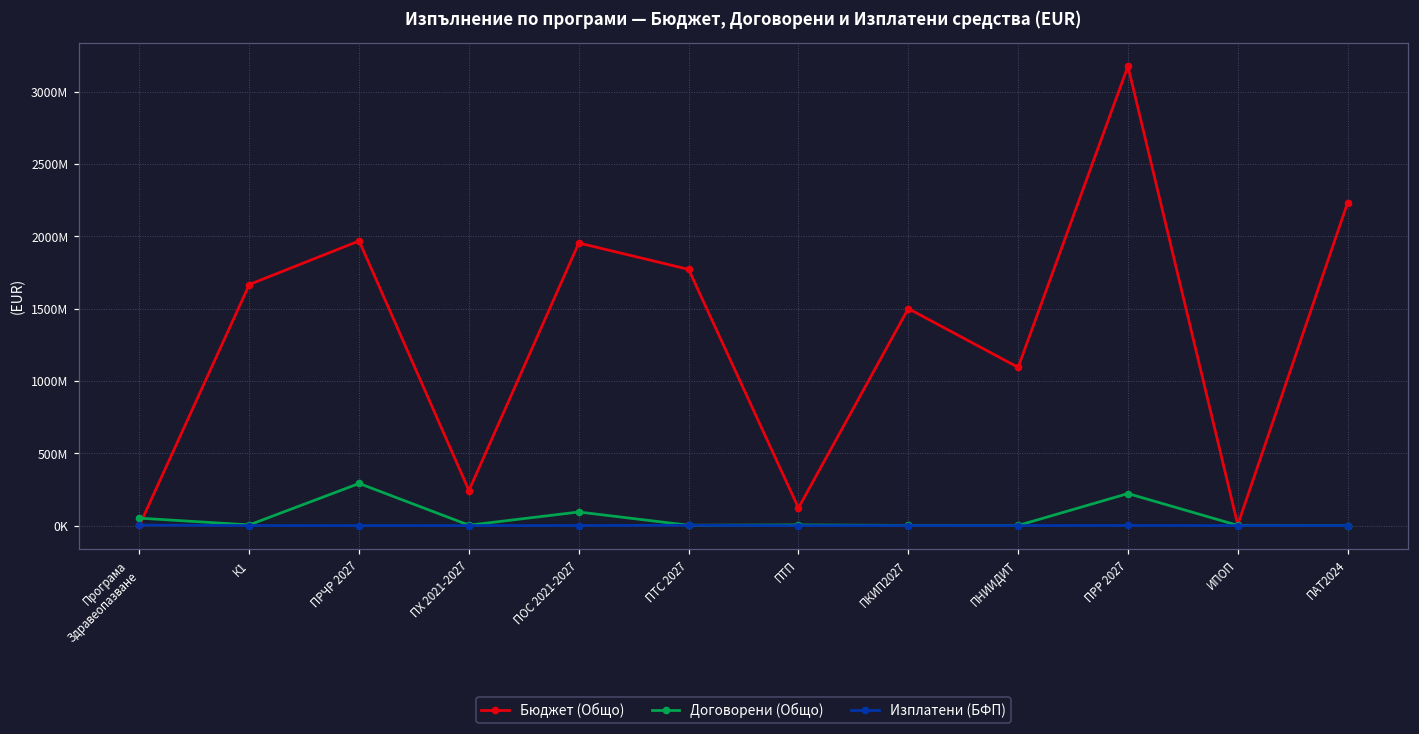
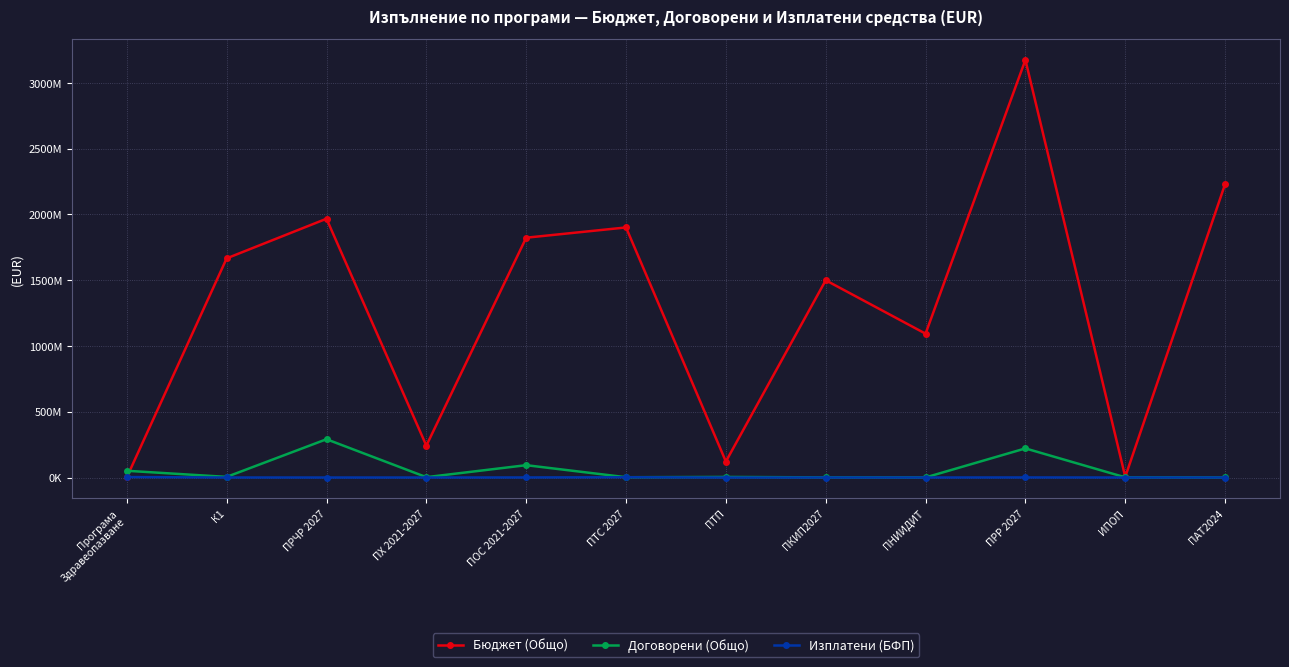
  {
    "Бюджет (Общо)": {
      "К1": 1670000000,
      "ПРЧР 2027": 1970000000,
      "ПХ 2021-2027": 240000000,
-     "ПОС 2021-2027": 1950000000,
-     "ПТС 2027": 1770000000,
+     "ПОС 2021-2027": 1820000000,
+     "ПТС 2027": 1900000000,
      "ПТП": 120000000,
      "ПКИП2027": 1500000000,
      "ПНИИДИТ": 1090000000,
      "ПРР 2027": 3180000000,
      "ПАТ2024": 2230000000
    },
    "Договорени (Общо)": {
      "Програма Здравеопазване": 50000000,
      "ПРЧР 2027": 290000000,
      "ПОС 2021-2027": 90000000,
      "ПРР 2027": 220000000
    },
    "Изплатени (БФП)": {
      "ПРЧР 2027": 0,
      "ПОС 2021-2027": 0,
      "ПРР 2027": 0
    }
  }
